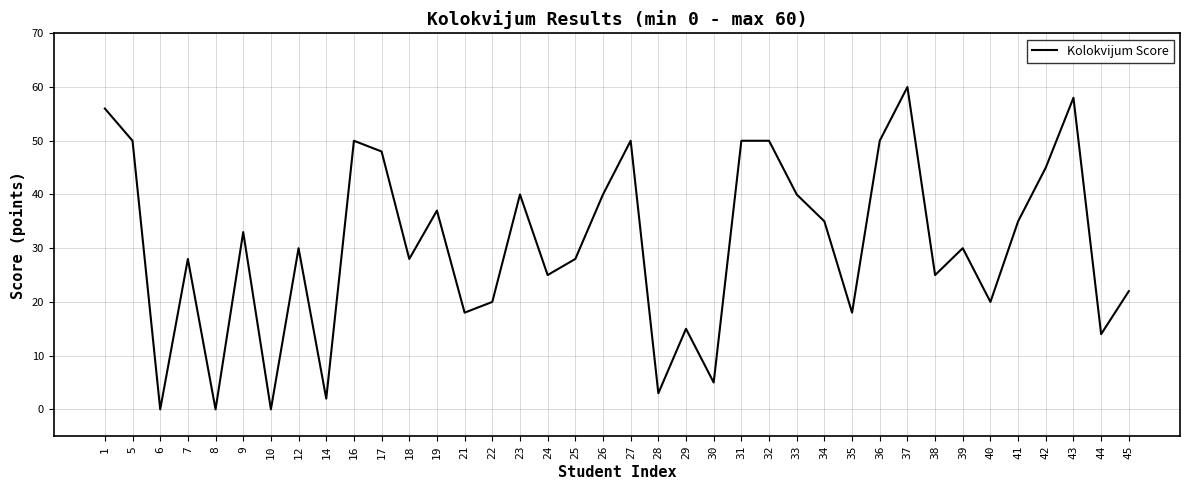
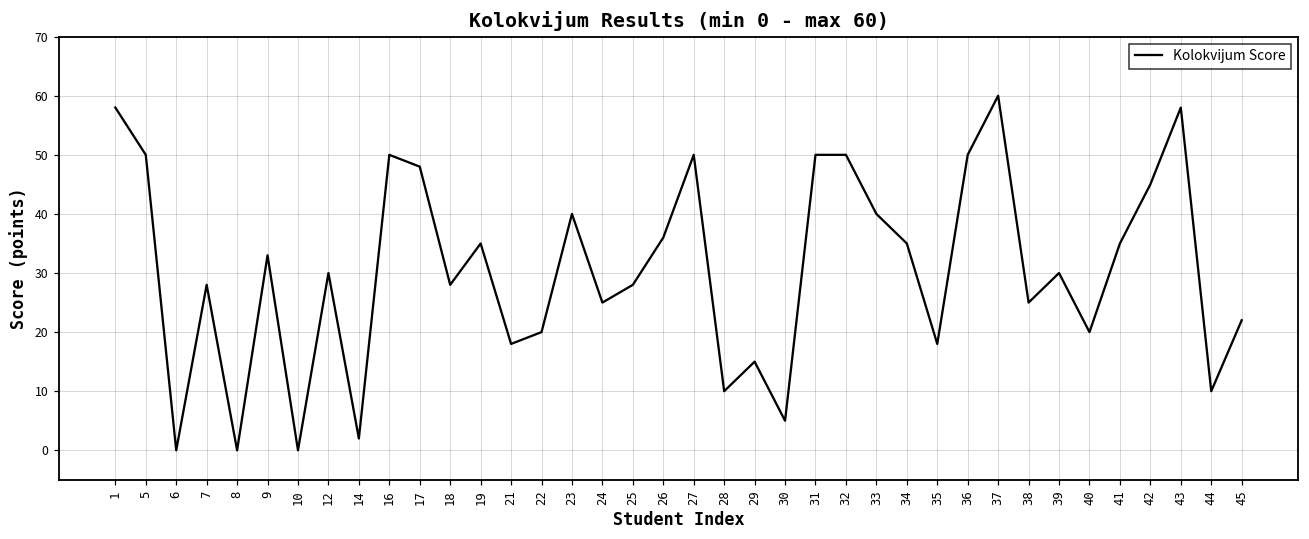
  {
-   "1": 56,
+   "1": 58,
    "5": 50,
    "6": 0,
    "7": 28,
    "8": 0,
    "9": 33,
    "10": 0,
    "12": 30,
    "14": 2,
    "16": 50,
    "17": 48,
    "18": 28,
-   "19": 37,
+   "19": 35,
    "21": 18,
    "22": 20,
    "23": 40,
    "24": 25,
    "25": 28,
-   "26": 40,
+   "26": 36,
    "27": 50,
-   "28": 3,
+   "28": 10,
    "29": 15,
    "30": 5,
    "31": 50,
    "32": 50,
    "33": 40,
    "34": 35,
    "35": 18,
    "36": 50,
    "37": 60,
    "38": 25,
    "39": 30,
    "40": 20,
    "41": 35,
    "42": 45,
    "43": 58,
-   "44": 14,
+   "44": 10,
    "45": 22
  }
